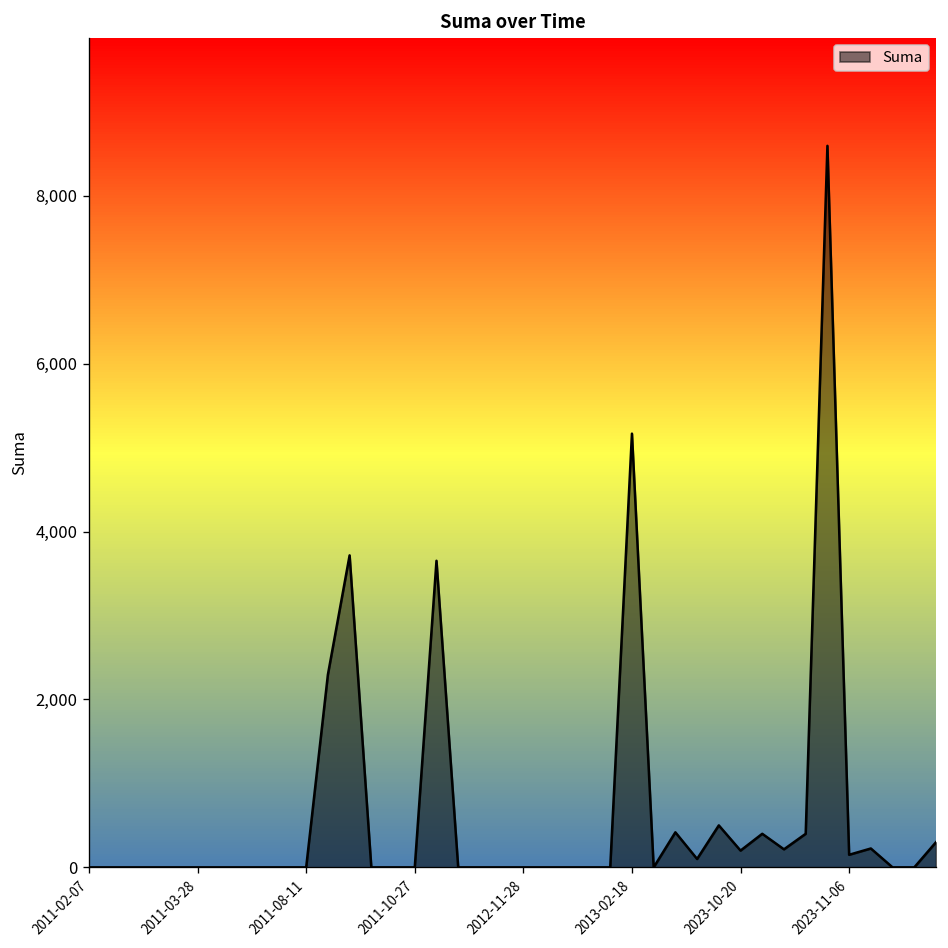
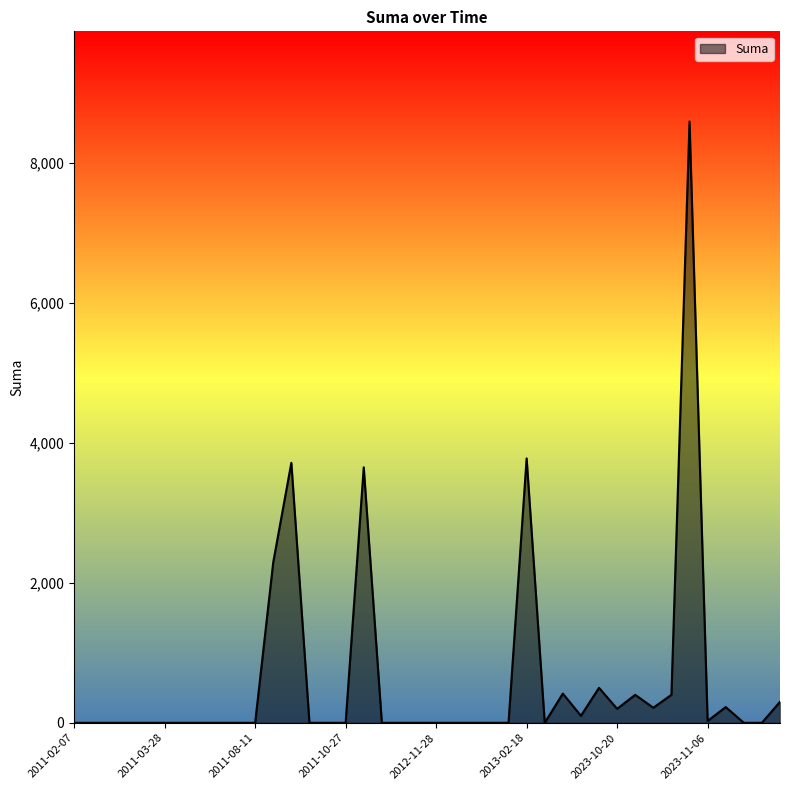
  {
    "2011-02-07": "0",
    "2011-03-28": "0",
    "2011-08-11": "0",
    "2011-10-27": "0",
    "2012-11-28": "0",
-   "2013-02-18": "5,200",
-   "2023-11-06": "200"
+   "2013-02-18": "3,800",
+   "2023-11-06": "0"
  }
